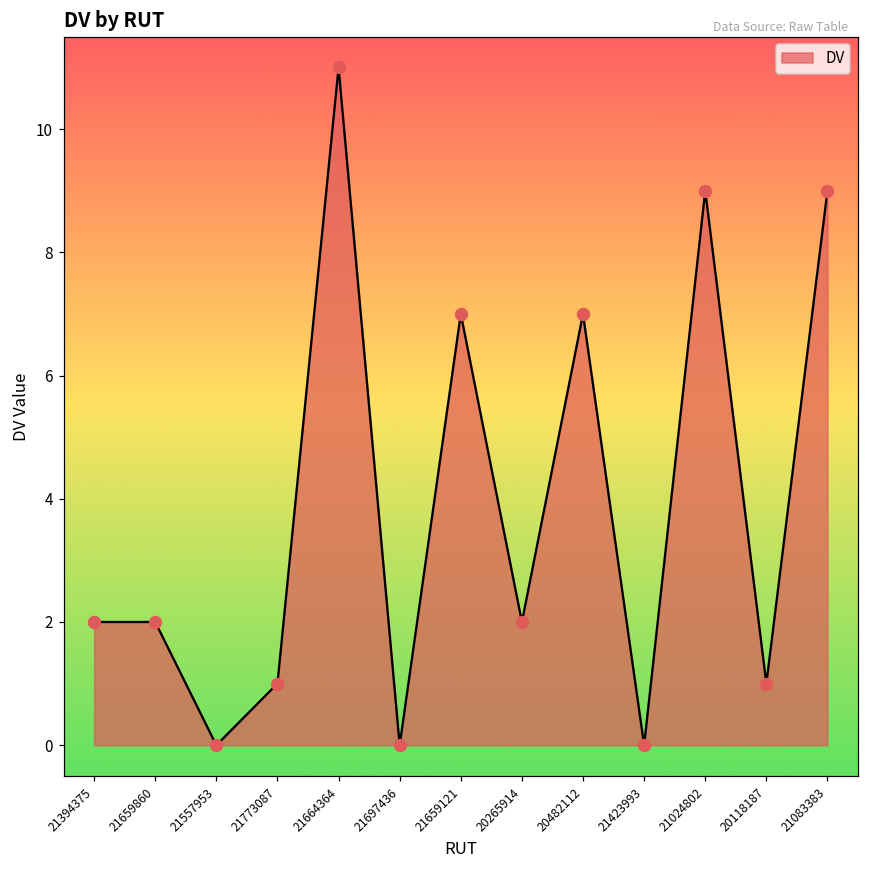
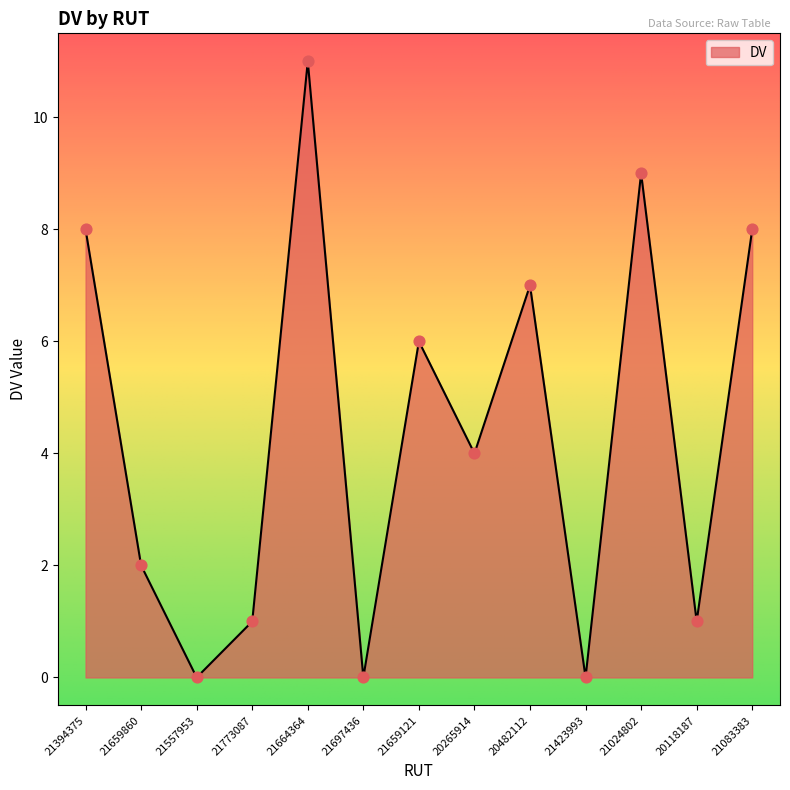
  {
-   "21394375": 2,
+   "21394375": 8,
    "21659860": 2,
    "21557953": 0,
    "21773087": 1,
    "21664364": 11,
    "21697436": 0,
-   "21659121": 7,
-   "20265914": 2,
+   "21659121": 6,
+   "20265914": 4,
    "20482112": 7,
    "21423993": 0,
    "21024802": 9,
    "20118187": 1,
-   "21083383": 9
+   "21083383": 8
  }
